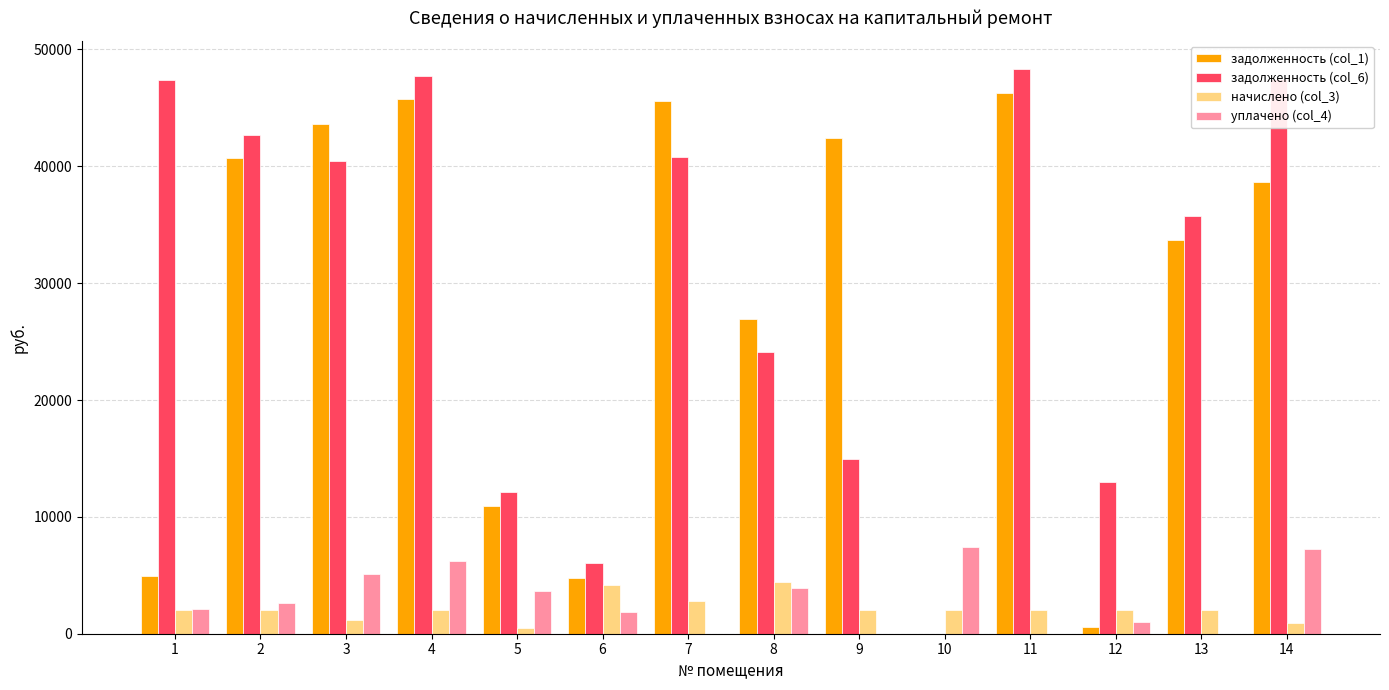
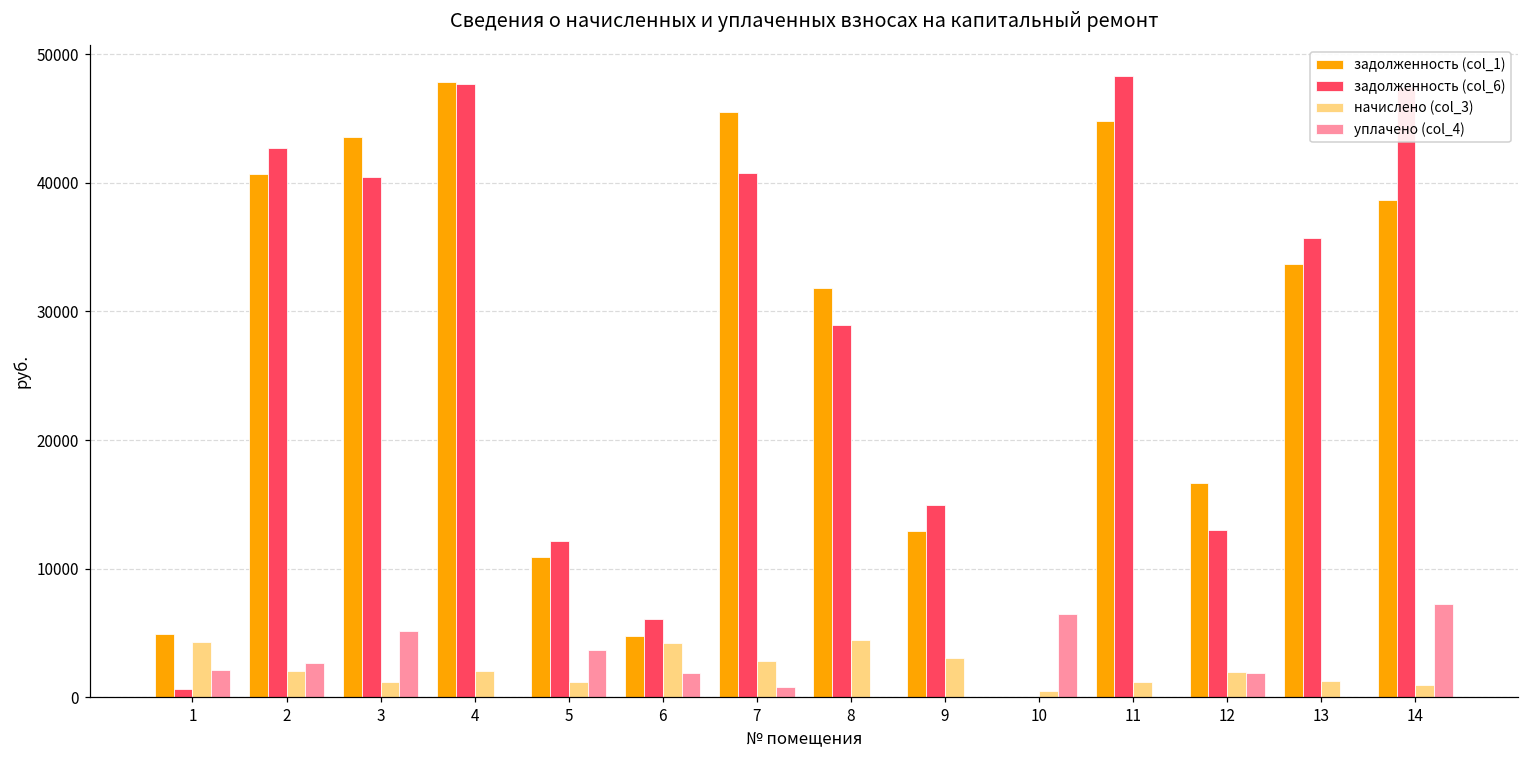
  {
    "задолженность (col_1)": {
      "1": 4900,
      "2": 40700,
      "3": 43600,
-     "4": 45700,
+     "4": 47800,
      "5": 10900,
      "6": 4700,
      "7": 45600,
-     "8": 26900,
-     "9": 42400,
+     "8": 31800,
+     "9": 12900,
      "10": 0,
-     "11": 46300,
-     "12": 500,
+     "11": 44800,
+     "12": 16700,
      "13": 33700,
      "14": 38700
    },
    "задолженность (col_6)": {
-     "1": 47400,
+     "1": 700,
      "2": 42700,
      "3": 40400,
      "4": 47700,
      "5": 12100,
      "6": 6100,
      "7": 40800,
-     "8": 24100,
+     "8": 28900,
      "9": 14900,
      "10": 0,
      "11": 48300,
      "12": 13000,
      "13": 35700
    },
    "начислено (col_3)": {
-     "1": 2000,
+     "1": 4200,
      "2": 2000,
      "3": 1100,
      "4": 2000,
-     "5": 500,
+     "5": 1200,
      "6": 4200,
      "7": 2800,
      "8": 4400,
-     "9": 2000,
-     "10": 2000,
-     "11": 2000,
+     "9": 3100,
+     "10": 500,
+     "11": 1100,
      "12": 2000,
-     "13": 2000,
+     "13": 1200,
      "14": 900
    },
    "уплачено (col_4)": {
      "1": 2100,
      "2": 2700,
      "3": 5100,
-     "4": 6200,
+     "4": 0,
      "5": 3700,
      "6": 1900,
-     "7": 0,
-     "8": 4000,
+     "7": 800,
+     "8": 0,
      "9": 0,
-     "10": 7400,
+     "10": 6500,
      "11": 0,
-     "12": 1000,
+     "12": 1900,
      "13": 0,
      "14": 7200
    }
  }
